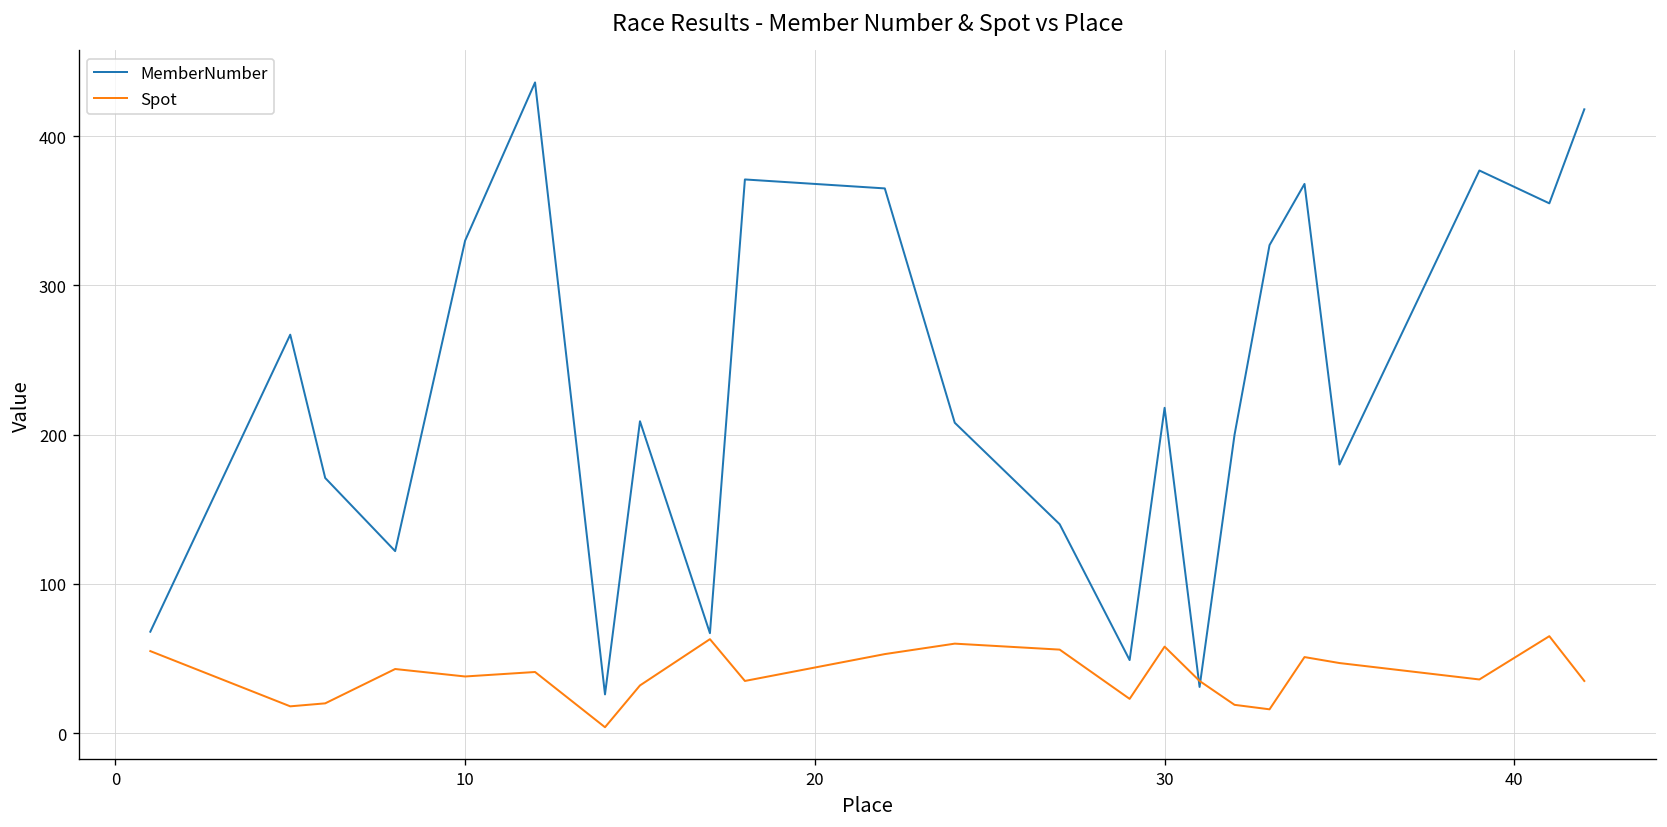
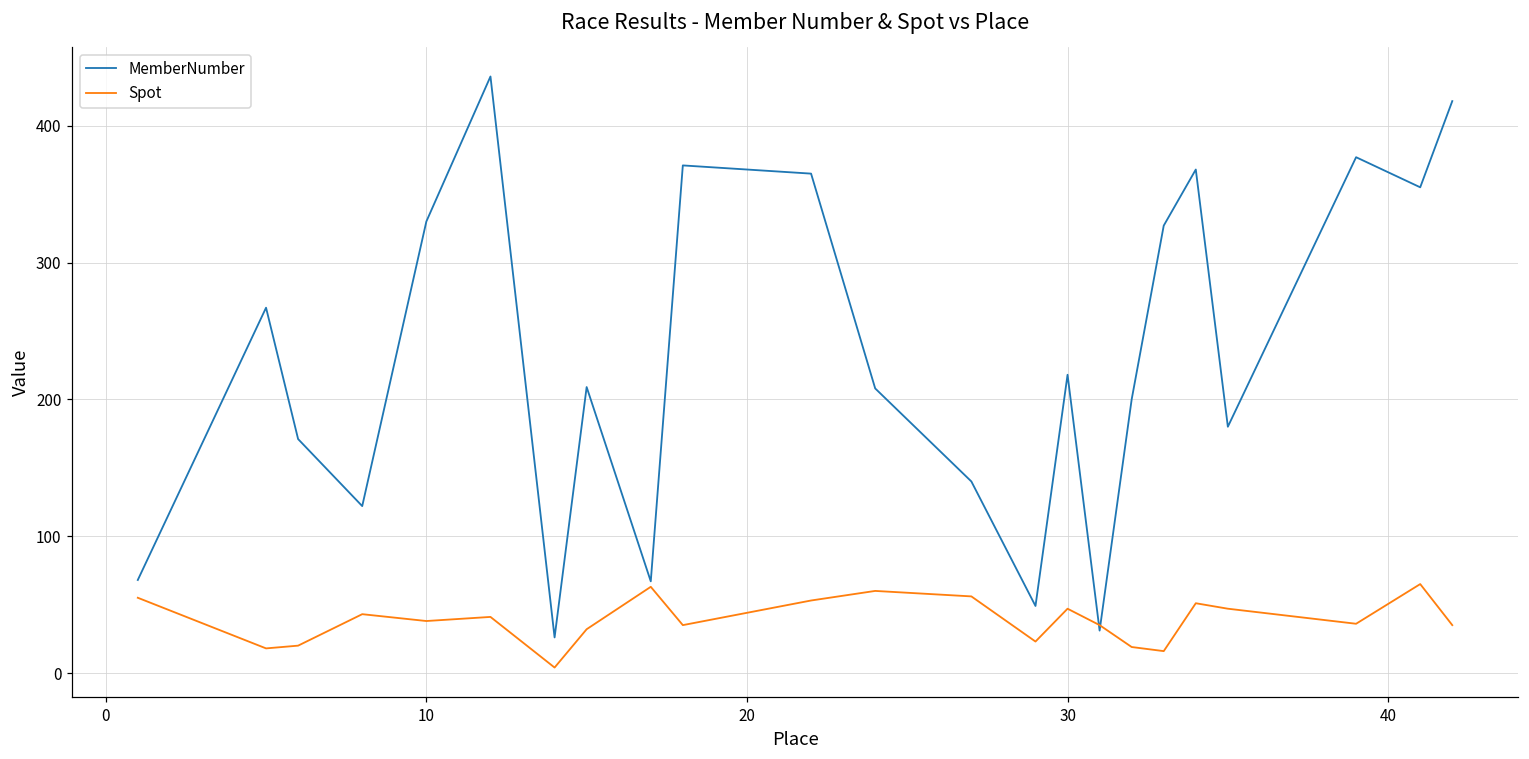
  {
    "MemberNumber": {
      "10": 330,
      "30": 218
    },
    "Spot": {
      "10": 38,
-     "30": 58
+     "30": 47
    }
  }
